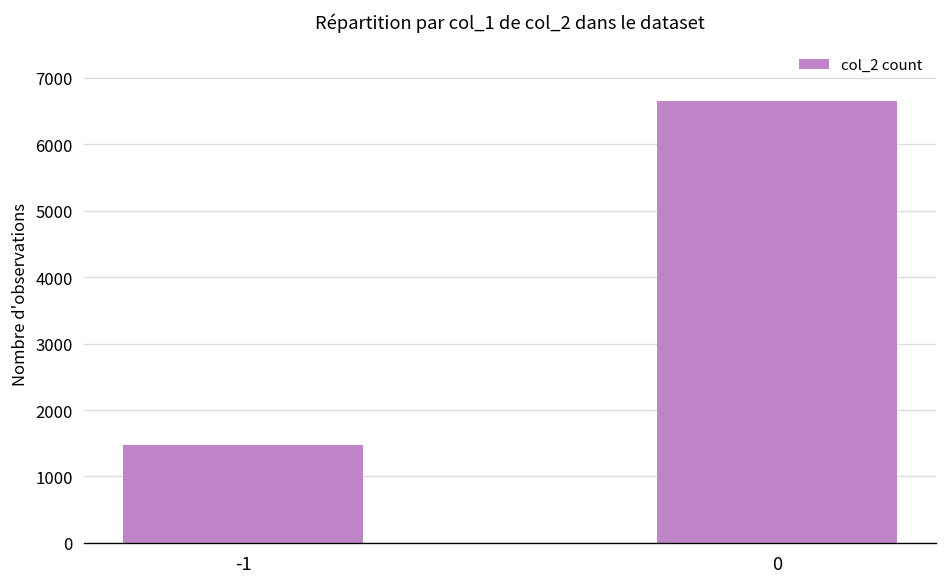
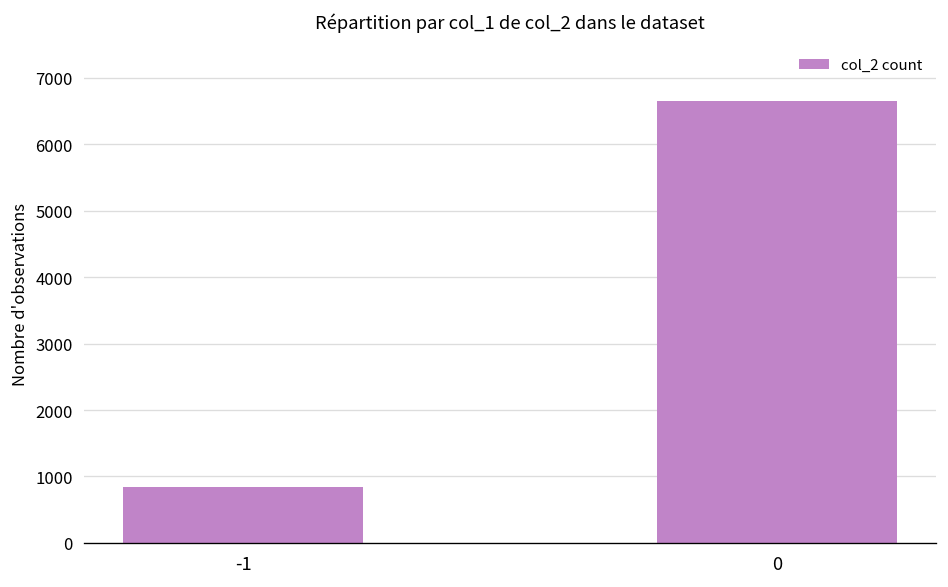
  {
-   "-1": 1500,
+   "-1": 800,
    "0": 6600
  }
